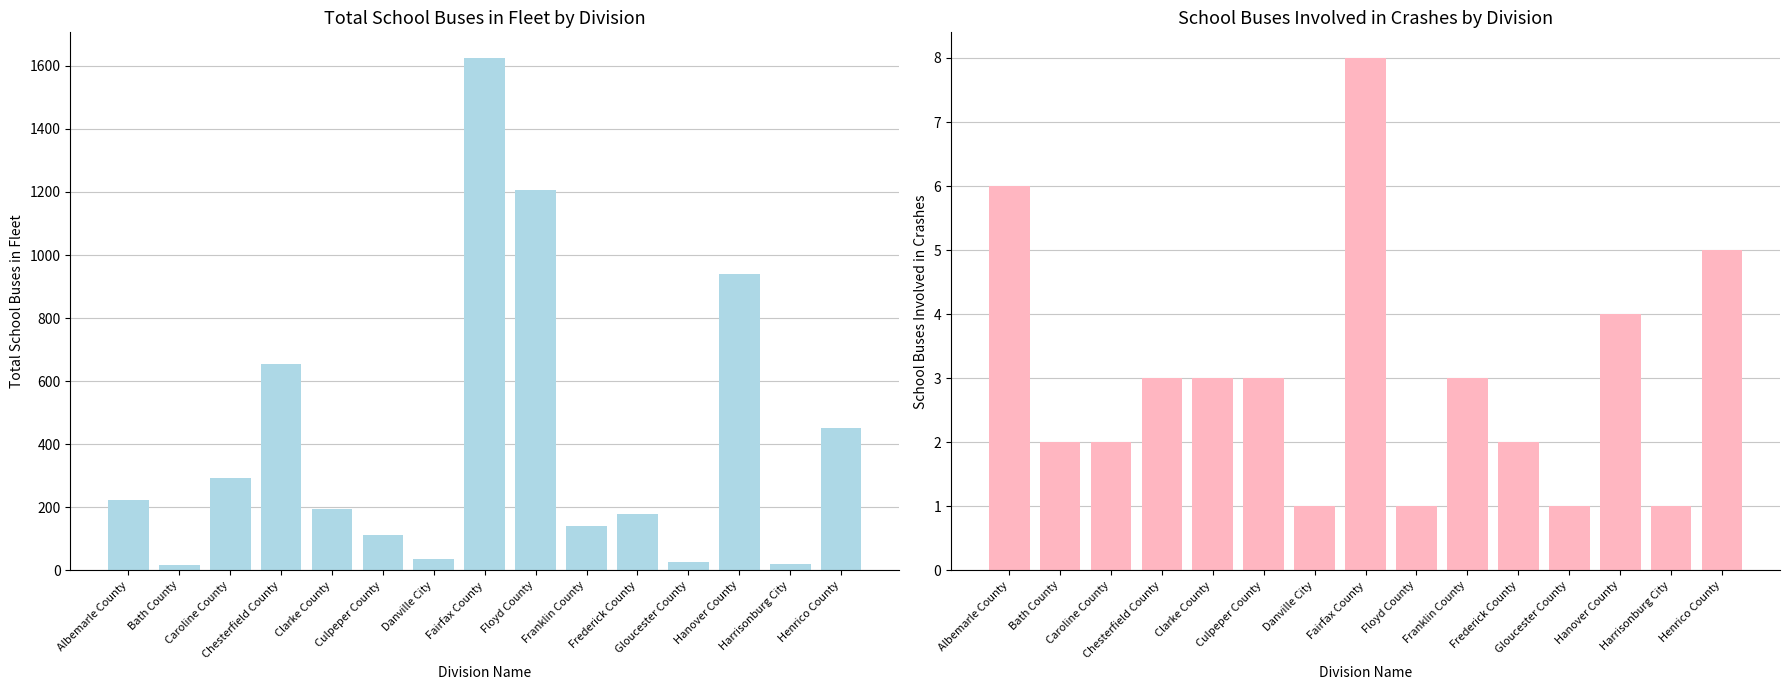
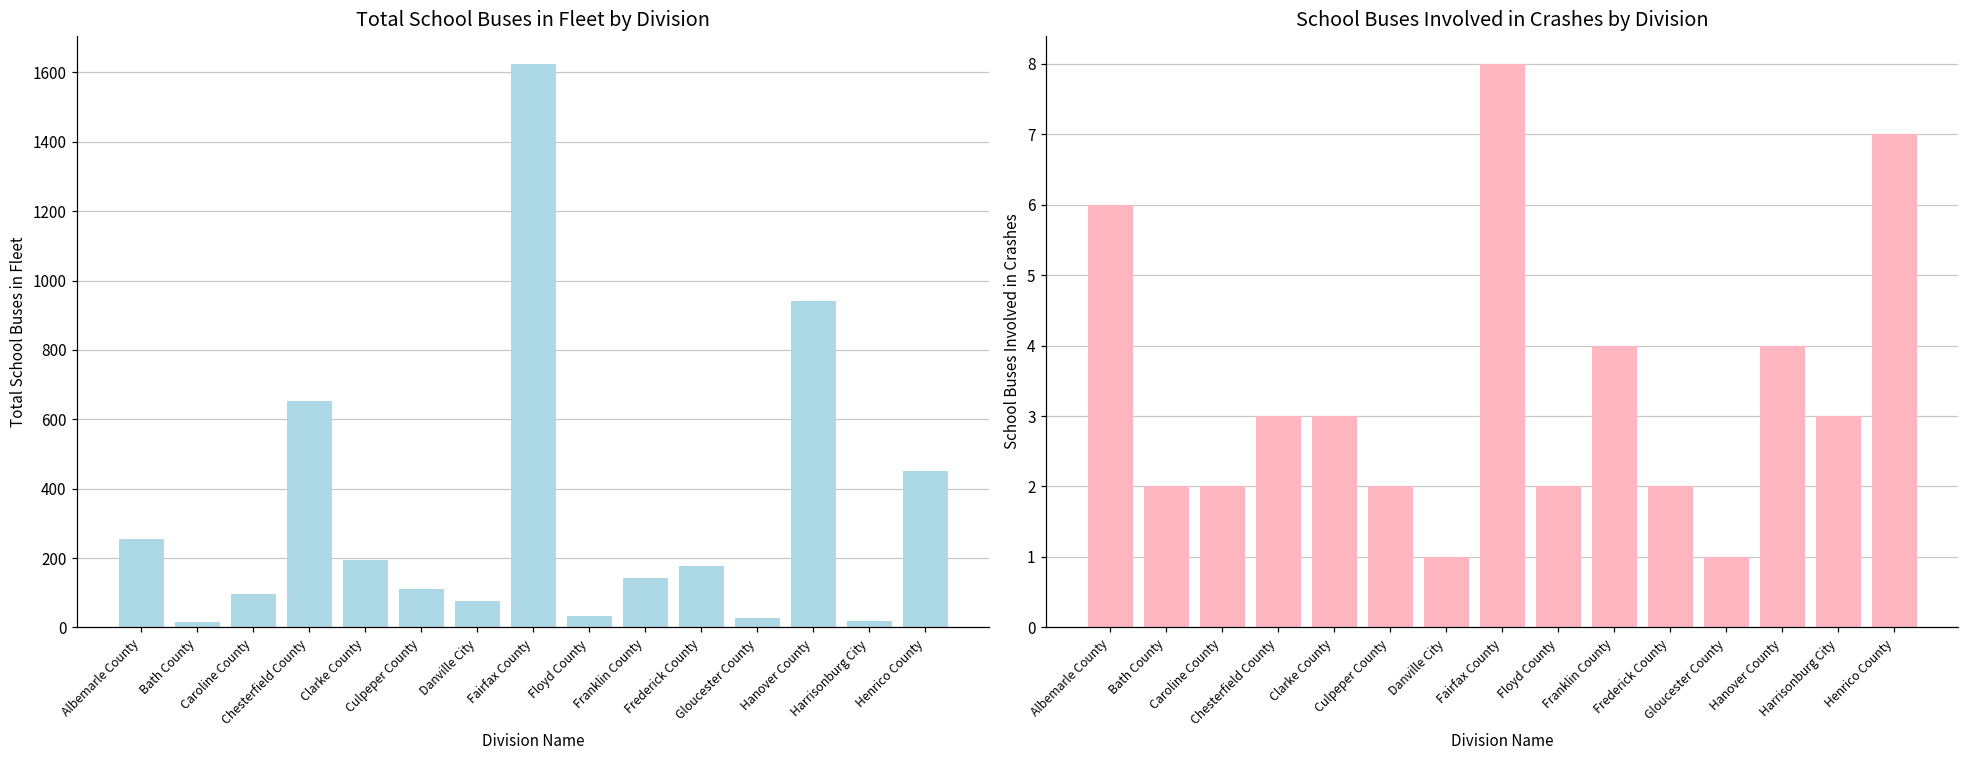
  {
    "Total School Buses in Fleet by Division": {
-     "Albemarle County": 220,
+     "Albemarle County": 260,
      "Bath County": 20,
-     "Caroline County": 290,
+     "Caroline County": 100,
      "Chesterfield County": 650,
      "Clarke County": 200,
      "Culpeper County": 110,
-     "Danville City": 40,
+     "Danville City": 80,
      "Fairfax County": 1630,
-     "Floyd County": 1210,
+     "Floyd County": 30,
      "Franklin County": 140,
      "Frederick County": 180,
      "Gloucester County": 30,
      "Hanover County": 940,
      "Harrisonburg City": 20,
      "Henrico County": 450
    },
    "School Buses Involved in Crashes by Division": {
      "Albemarle County": 6,
      "Bath County": 2,
      "Caroline County": 2,
      "Chesterfield County": 3,
      "Clarke County": 3,
-     "Culpeper County": 3,
+     "Culpeper County": 2,
      "Danville City": 1,
      "Fairfax County": 8,
-     "Floyd County": 1,
-     "Franklin County": 3,
+     "Floyd County": 2,
+     "Franklin County": 4,
      "Frederick County": 2,
      "Gloucester County": 1,
      "Hanover County": 4,
-     "Harrisonburg City": 1,
-     "Henrico County": 5
+     "Harrisonburg City": 3,
+     "Henrico County": 7
    }
  }
